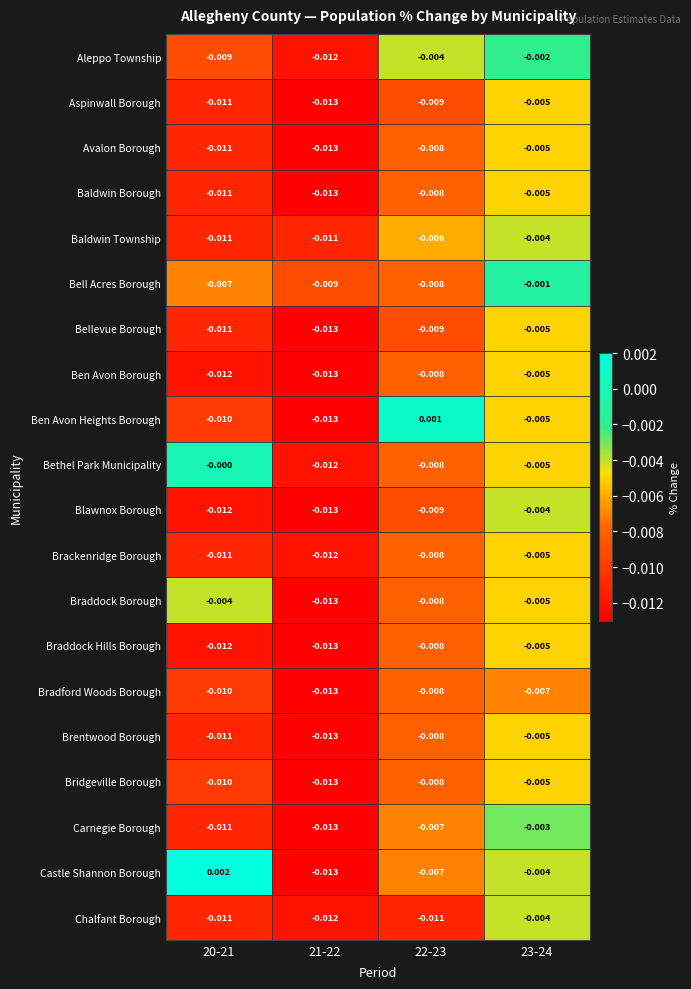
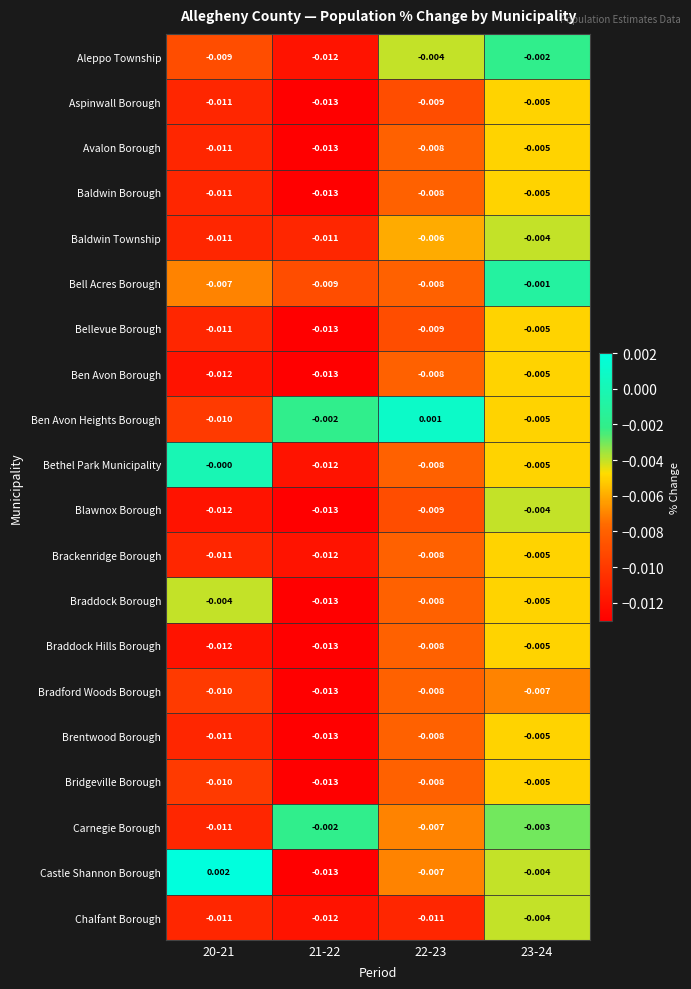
  {
    "Aleppo Township": {
      "20-21": -0.009,
      "21-22": -0.012,
      "22-23": -0.004,
      "23-24": -0.002
    },
    "Aspinwall Borough": {
      "20-21": -0.011,
      "21-22": -0.013,
      "22-23": -0.009,
      "23-24": -0.005
    },
    "Avalon Borough": {
      "20-21": -0.011,
      "21-22": -0.013,
      "22-23": -0.008,
      "23-24": -0.005
    },
    "Baldwin Borough": {
      "20-21": -0.011,
      "21-22": -0.013,
      "22-23": -0.008,
      "23-24": -0.005
    },
    "Baldwin Township": {
      "20-21": -0.011,
      "21-22": -0.011,
      "22-23": -0.006,
      "23-24": -0.004
    },
    "Bell Acres Borough": {
      "20-21": -0.007,
      "21-22": -0.009,
      "22-23": -0.008,
      "23-24": -0.001
    },
    "Bellevue Borough": {
      "20-21": -0.011,
      "21-22": -0.013,
      "22-23": -0.009,
      "23-24": -0.005
    },
    "Ben Avon Borough": {
      "20-21": -0.012,
      "21-22": -0.013,
      "22-23": -0.008,
      "23-24": -0.005
    },
    "Ben Avon Heights Borough": {
      "20-21": -0.010,
-     "21-22": -0.013,
+     "21-22": -0.002,
      "22-23": 0.001,
      "23-24": -0.005
    },
    "Bethel Park Municipality": {
      "20-21": -0.000,
      "21-22": -0.012,
      "22-23": -0.008,
      "23-24": -0.005
    },
    "Blawnox Borough": {
      "20-21": -0.012,
      "21-22": -0.013,
      "22-23": -0.009,
      "23-24": -0.004
    },
    "Brackenridge Borough": {
      "20-21": -0.011,
      "21-22": -0.012,
      "22-23": -0.008,
      "23-24": -0.005
    },
    "Braddock Borough": {
      "20-21": -0.004,
      "21-22": -0.013,
      "22-23": -0.008,
      "23-24": -0.005
    },
    "Braddock Hills Borough": {
      "20-21": -0.012,
      "21-22": -0.013,
      "22-23": -0.008,
      "23-24": -0.005
    },
    "Bradford Woods Borough": {
      "20-21": -0.010,
      "21-22": -0.013,
      "22-23": -0.008,
      "23-24": -0.007
    },
    "Brentwood Borough": {
      "20-21": -0.011,
      "21-22": -0.013,
      "22-23": -0.008,
      "23-24": -0.005
    },
    "Bridgeville Borough": {
      "20-21": -0.010,
      "21-22": -0.013,
      "22-23": -0.008,
      "23-24": -0.005
    },
    "Carnegie Borough": {
      "20-21": -0.011,
-     "21-22": -0.013,
+     "21-22": -0.002,
      "22-23": -0.007,
      "23-24": -0.003
    },
    "Castle Shannon Borough": {
      "20-21": 0.002,
      "21-22": -0.013,
      "22-23": -0.007,
      "23-24": -0.004
    },
    "Chalfant Borough": {
      "20-21": -0.011,
      "21-22": -0.012,
      "22-23": -0.011,
      "23-24": -0.004
    }
  }
